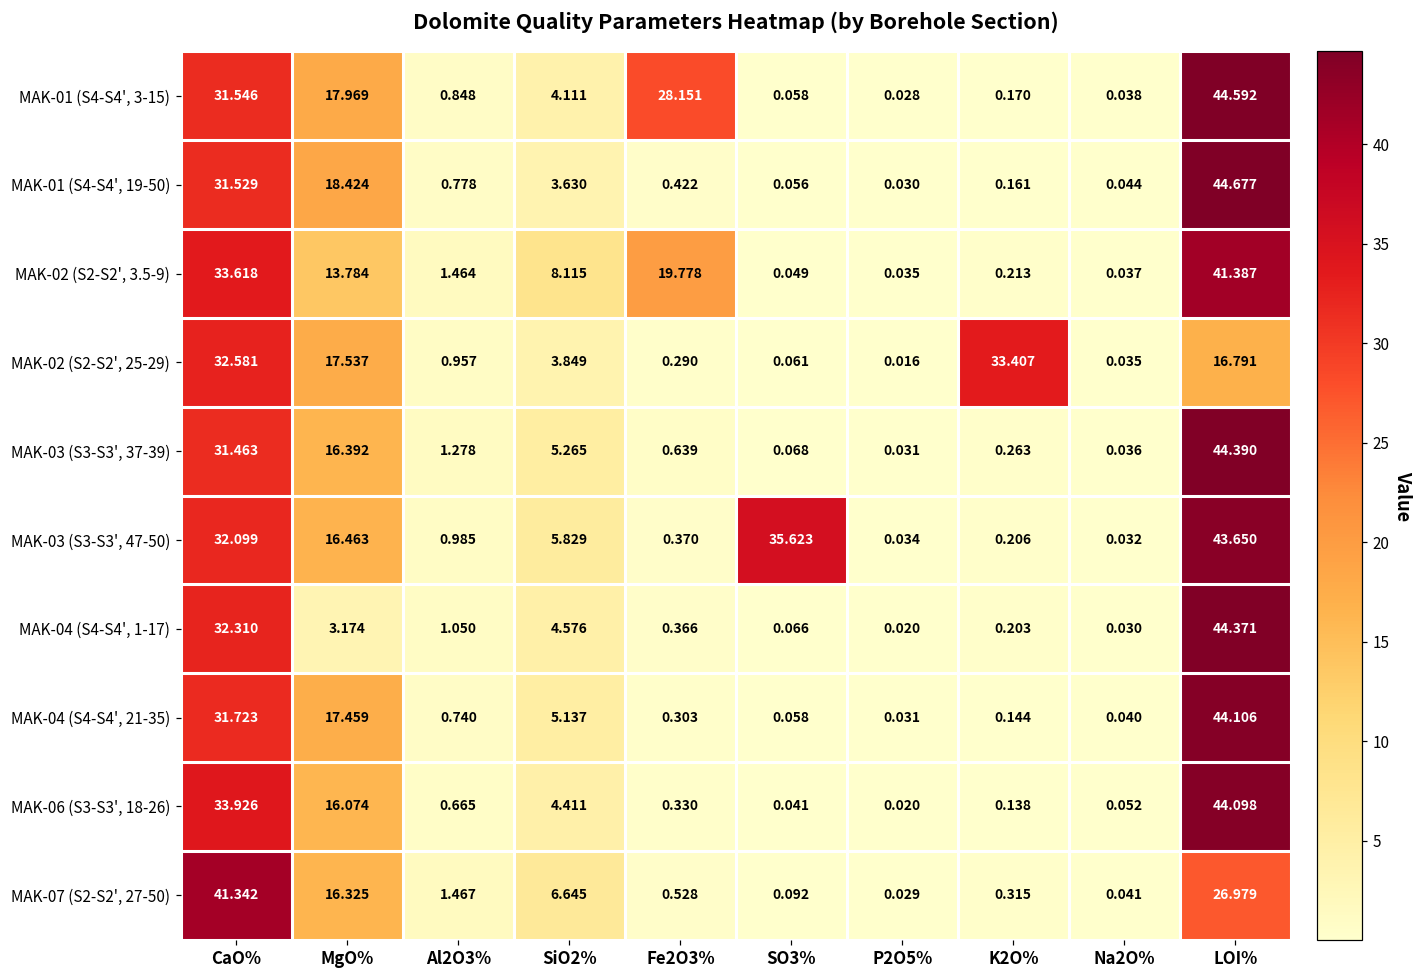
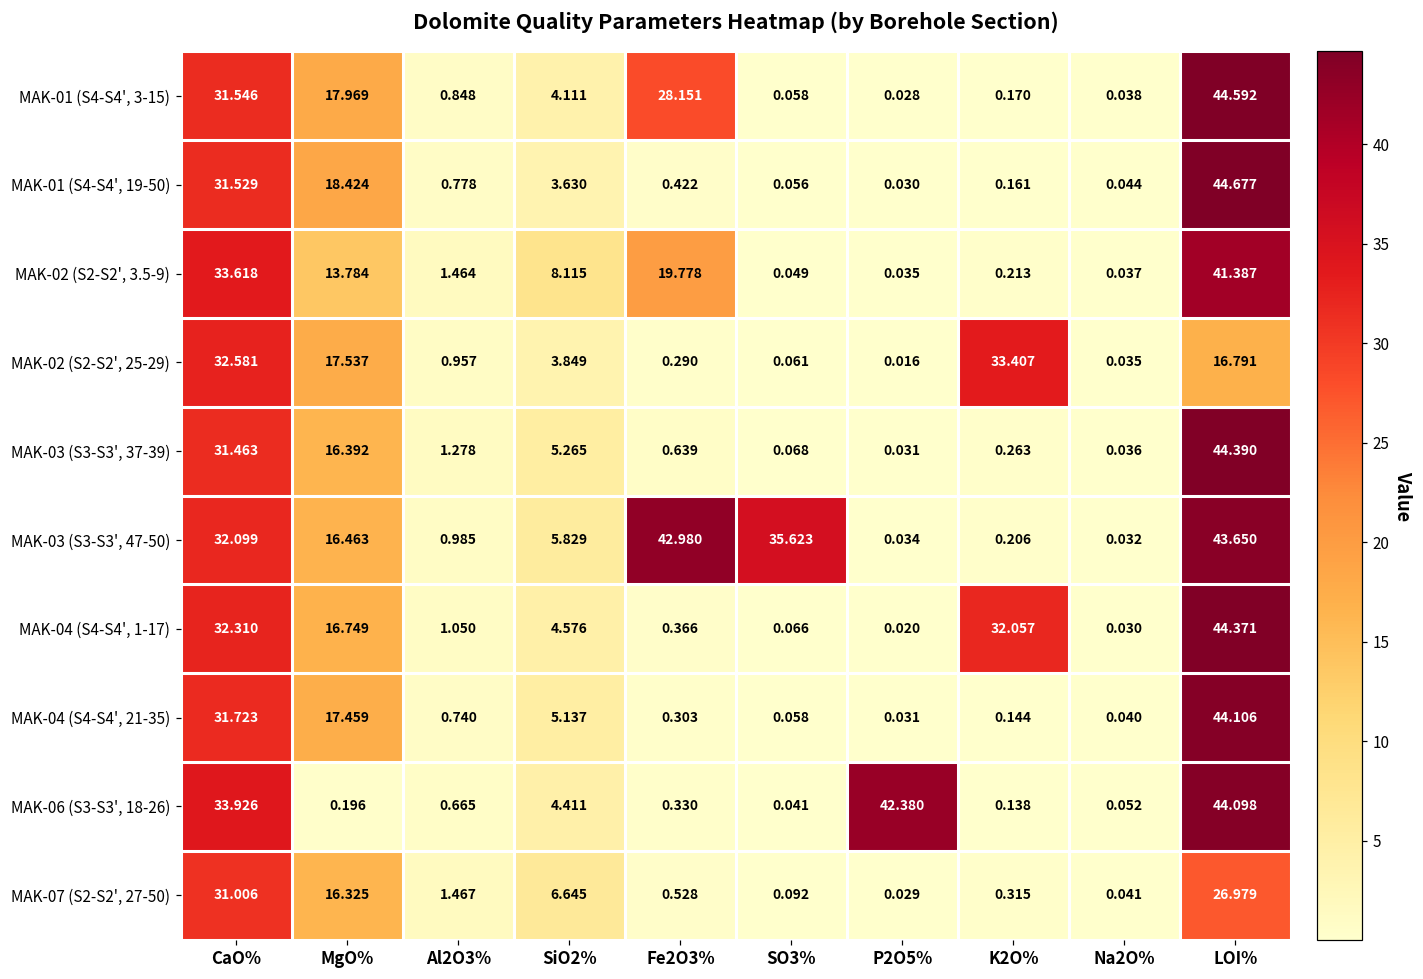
  {
    "MAK-01 (S4-S4', 3-15)": {
      "CaO%": 31.546,
      "MgO%": 17.969,
      "Al2O3%": 0.848,
      "SiO2%": 4.111,
      "Fe2O3%": 28.151,
      "SO3%": 0.058,
      "P2O5%": 0.028,
      "K2O%": 0.170,
      "Na2O%": 0.038,
      "LOI%": 44.592
    },
    "MAK-01 (S4-S4', 19-50)": {
      "CaO%": 31.529,
      "MgO%": 18.424,
      "Al2O3%": 0.778,
      "SiO2%": 3.630,
      "Fe2O3%": 0.422,
      "SO3%": 0.056,
      "P2O5%": 0.030,
      "K2O%": 0.161,
      "Na2O%": 0.044,
      "LOI%": 44.677
    },
    "MAK-02 (S2-S2', 3.5-9)": {
      "CaO%": 33.618,
      "MgO%": 13.784,
      "Al2O3%": 1.464,
      "SiO2%": 8.115,
      "Fe2O3%": 19.778,
      "SO3%": 0.049,
      "P2O5%": 0.035,
      "K2O%": 0.213,
      "Na2O%": 0.037,
      "LOI%": 41.387
    },
    "MAK-02 (S2-S2', 25-29)": {
      "CaO%": 32.581,
      "MgO%": 17.537,
      "Al2O3%": 0.957,
      "SiO2%": 3.849,
      "Fe2O3%": 0.290,
      "SO3%": 0.061,
      "P2O5%": 0.016,
      "K2O%": 33.407,
      "Na2O%": 0.035,
      "LOI%": 16.791
    },
    "MAK-03 (S3-S3', 37-39)": {
      "CaO%": 31.463,
      "MgO%": 16.392,
      "Al2O3%": 1.278,
      "SiO2%": 5.265,
      "Fe2O3%": 0.639,
      "SO3%": 0.068,
      "P2O5%": 0.031,
      "K2O%": 0.263,
      "Na2O%": 0.036,
      "LOI%": 44.390
    },
    "MAK-03 (S3-S3', 47-50)": {
      "CaO%": 32.099,
      "MgO%": 16.463,
      "Al2O3%": 0.985,
      "SiO2%": 5.829,
-     "Fe2O3%": 0.370,
+     "Fe2O3%": 42.980,
      "SO3%": 35.623,
      "P2O5%": 0.034,
      "K2O%": 0.206,
      "Na2O%": 0.032,
      "LOI%": 43.650
    },
    "MAK-04 (S4-S4', 1-17)": {
      "CaO%": 32.310,
-     "MgO%": 3.174,
+     "MgO%": 16.749,
      "Al2O3%": 1.050,
      "SiO2%": 4.576,
      "Fe2O3%": 0.366,
      "SO3%": 0.066,
      "P2O5%": 0.020,
-     "K2O%": 0.203,
+     "K2O%": 32.057,
      "Na2O%": 0.030,
      "LOI%": 44.371
    },
    "MAK-04 (S4-S4', 21-35)": {
      "CaO%": 31.723,
      "MgO%": 17.459,
      "Al2O3%": 0.740,
      "SiO2%": 5.137,
      "Fe2O3%": 0.303,
      "SO3%": 0.058,
      "P2O5%": 0.031,
      "K2O%": 0.144,
      "Na2O%": 0.040,
      "LOI%": 44.106
    },
    "MAK-06 (S3-S3', 18-26)": {
      "CaO%": 33.926,
-     "MgO%": 16.074,
+     "MgO%": 0.196,
      "Al2O3%": 0.665,
      "SiO2%": 4.411,
      "Fe2O3%": 0.330,
      "SO3%": 0.041,
-     "P2O5%": 0.020,
+     "P2O5%": 42.380,
      "K2O%": 0.138,
      "Na2O%": 0.052,
      "LOI%": 44.098
    },
    "MAK-07 (S2-S2', 27-50)": {
-     "CaO%": 41.342,
+     "CaO%": 31.006,
      "MgO%": 16.325,
      "Al2O3%": 1.467,
      "SiO2%": 6.645,
      "Fe2O3%": 0.528,
      "SO3%": 0.092,
      "P2O5%": 0.029,
      "K2O%": 0.315,
      "Na2O%": 0.041,
      "LOI%": 26.979
    }
  }
